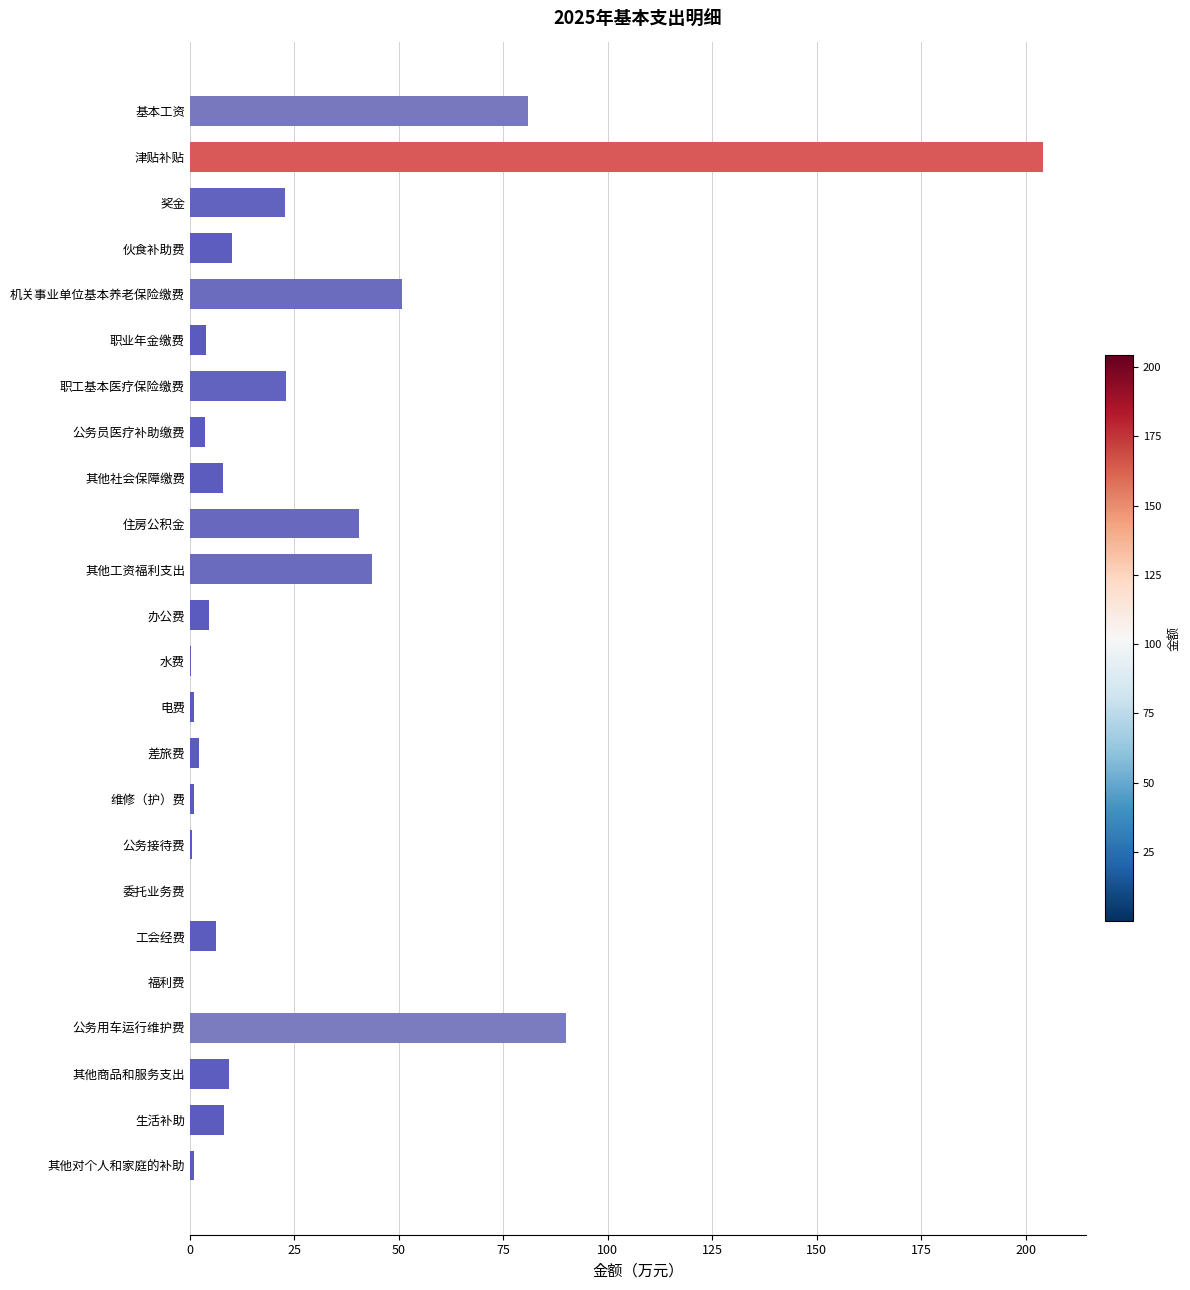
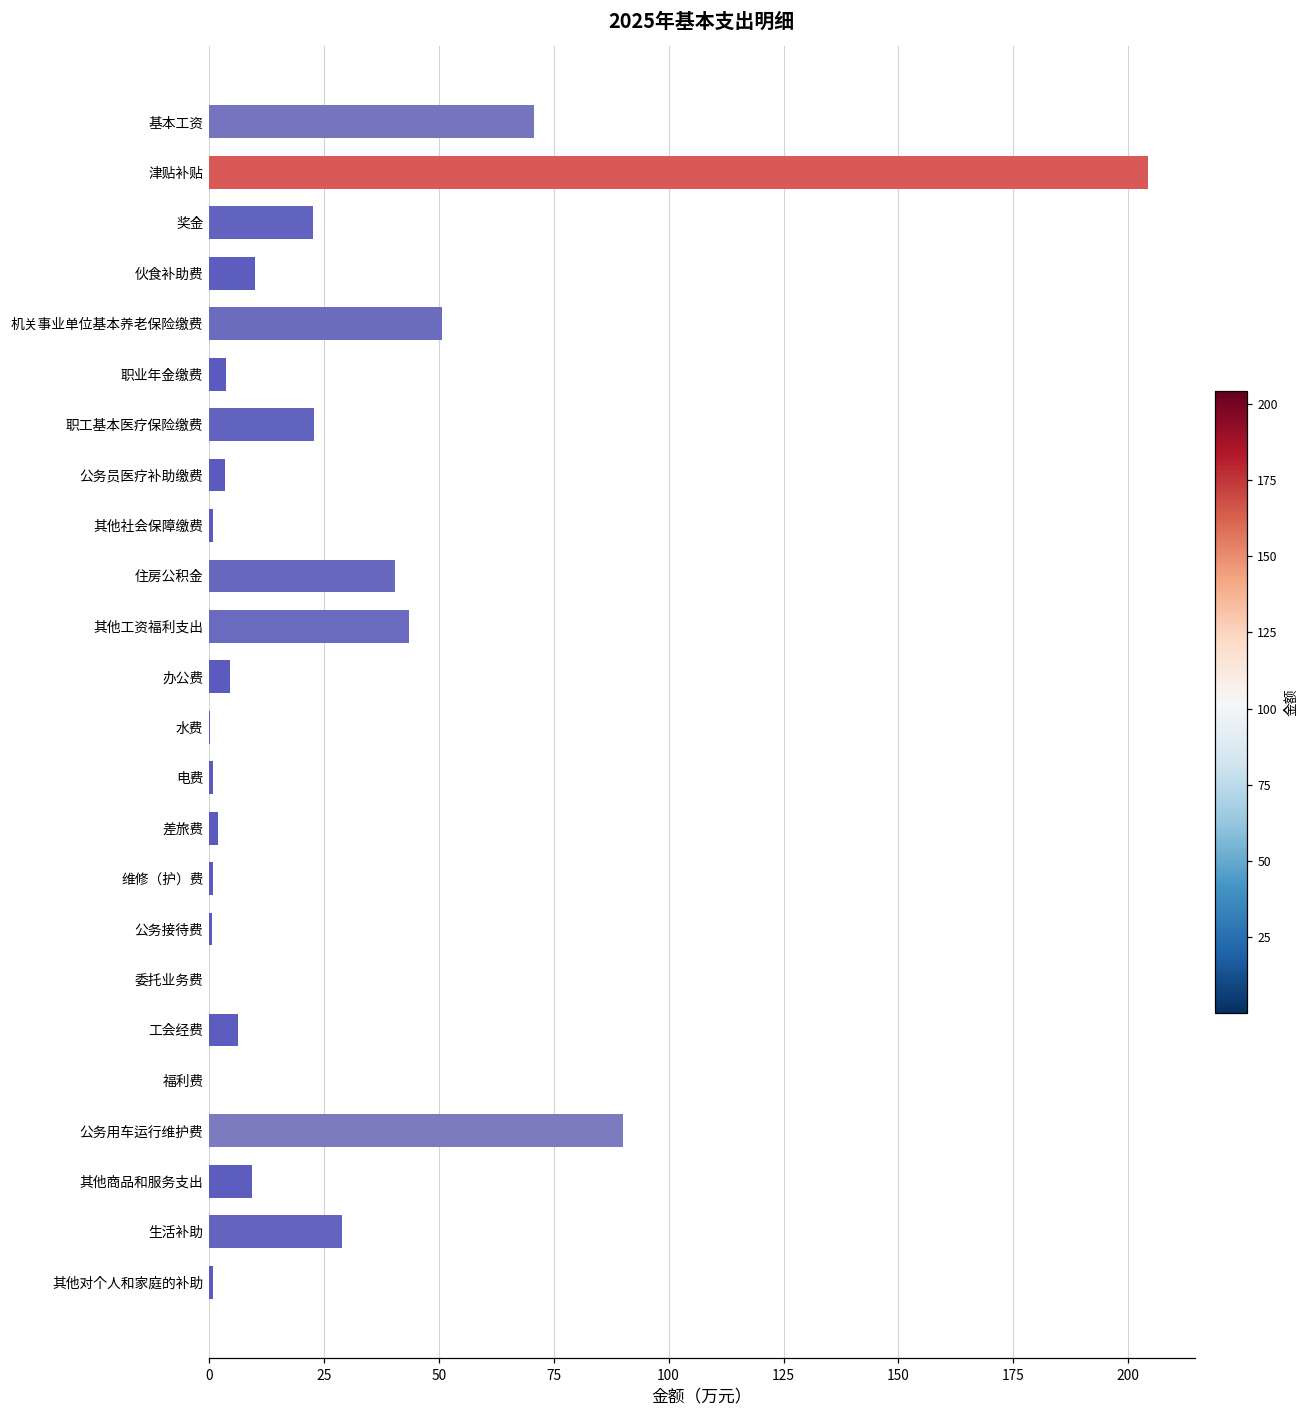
  {
-   "基本工资": 81,
+   "基本工资": 71,
    "津贴补贴": 204,
    "奖金": 23,
    "伙食补助费": 10,
    "机关事业单位基本养老保险缴费": 51,
    "职业年金缴费": 4,
    "职工基本医疗保险缴费": 23,
    "公务员医疗补助缴费": 4,
-   "其他社会保障缴费": 8,
+   "其他社会保障缴费": 1,
    "住房公积金": 41,
    "其他工资福利支出": 44,
    "办公费": 5,
    "电费": 1,
    "差旅费": 2,
    "维修（护）费": 1,
    "公务接待费": 1,
    "工会经费": 6,
    "公务用车运行维护费": 90,
    "其他商品和服务支出": 9,
-   "生活补助": 8,
+   "生活补助": 29,
    "其他对个人和家庭的补助": 1
  }
